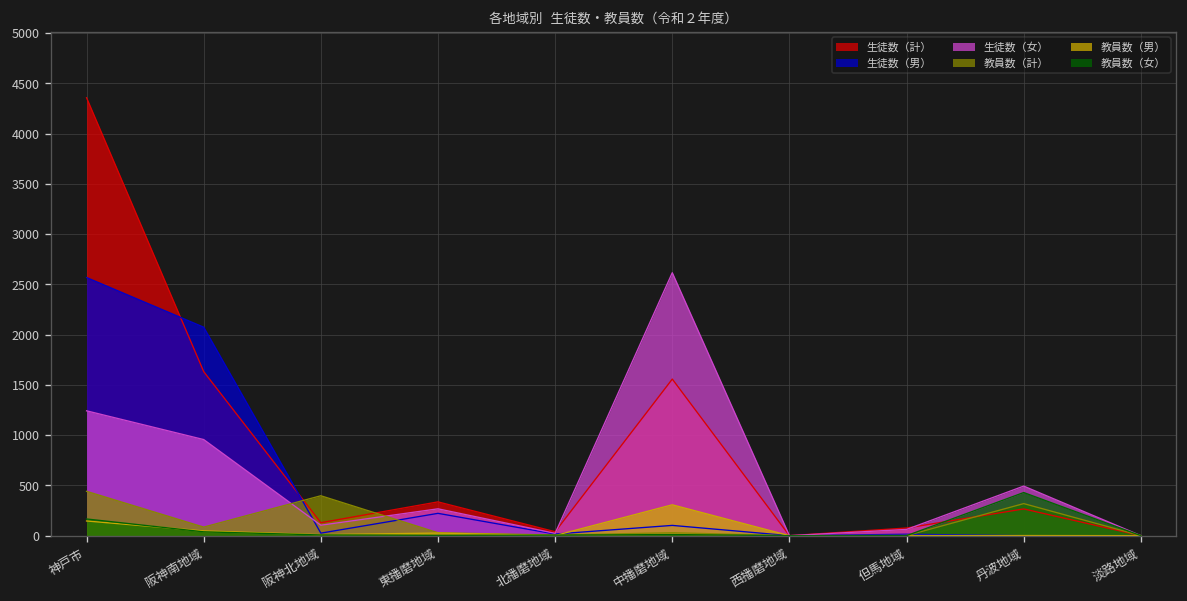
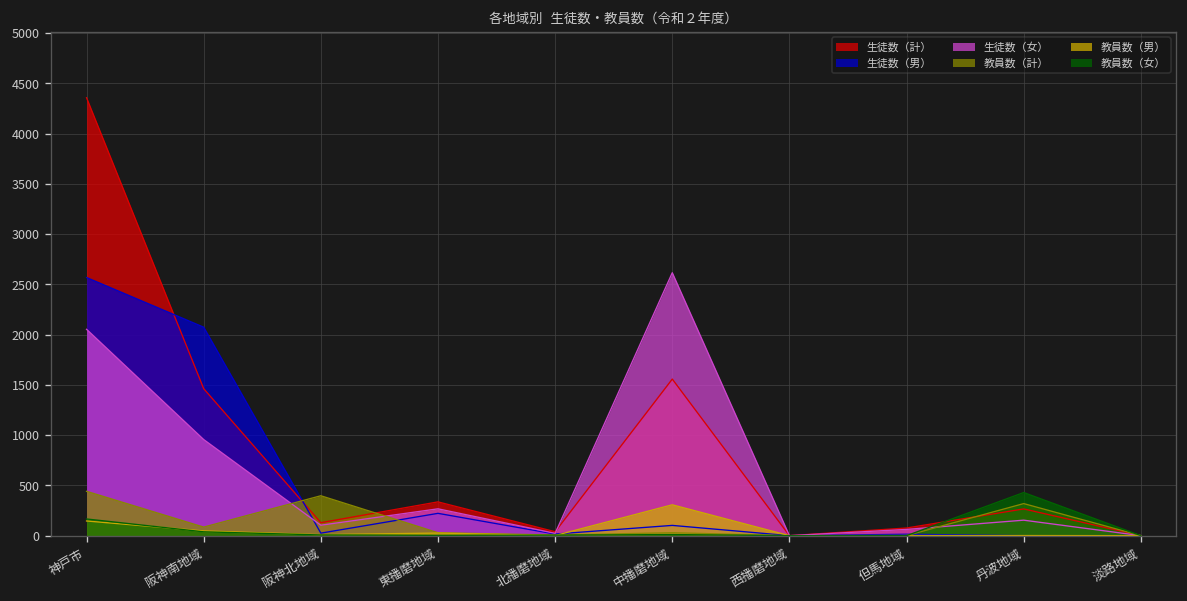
  {
    "生徒数（計）": {
      "神戸市": 4400,
-     "阪神南地域": 1600,
+     "阪神南地域": 1500,
      "東播磨地域": 300,
      "中播磨地域": 1600,
      "丹波地域": 300
    },
    "生徒数（男）": {
      "神戸市": 2600,
      "阪神南地域": 2100,
      "東播磨地域": 200,
      "中播磨地域": 100
    },
    "生徒数（女）": {
-     "神戸市": 1200,
+     "神戸市": 2100,
      "阪神南地域": 1000,
      "東播磨地域": 300,
      "中播磨地域": 2600,
-     "丹波地域": 500
+     "丹波地域": 200
    },
    "教員数（計）": {
      "神戸市": 400,
      "阪神南地域": 100,
      "阪神北地域": 400,
      "丹波地域": 300
    },
    "教員数（男）": {
      "中播磨地域": 300
    },
    "教員数（女）": {
      "丹波地域": 400
    }
  }
